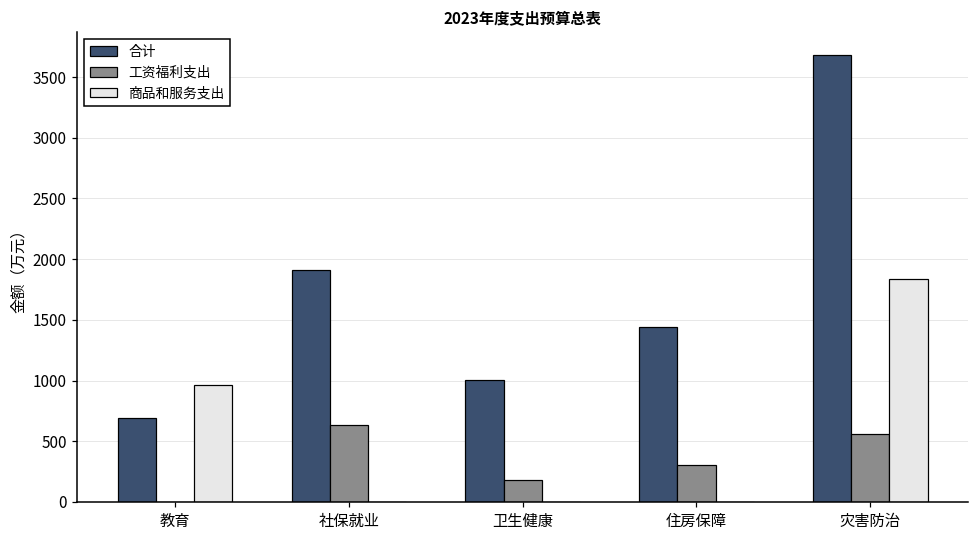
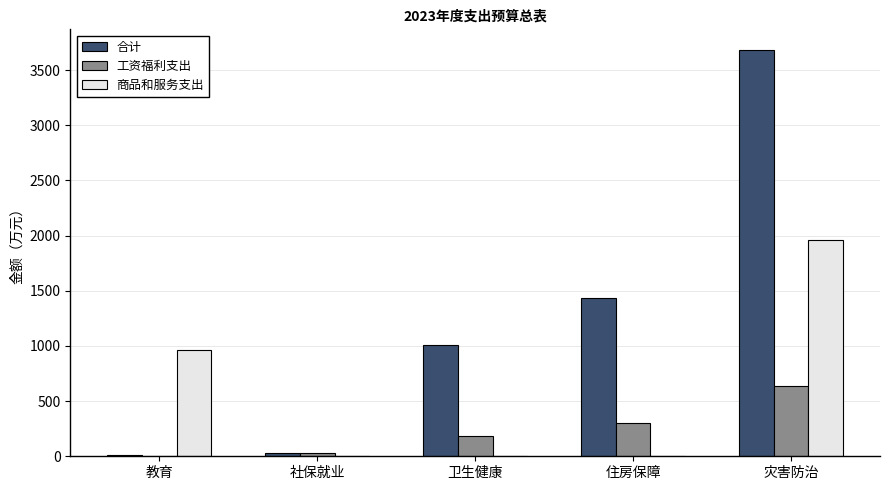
  {
    "合计": {
-     "教育": 690,
-     "社保就业": 1910,
+     "教育": 10,
+     "社保就业": 30,
      "卫生健康": 1010,
      "住房保障": 1440,
      "灾害防治": 3690
    },
    "工资福利支出": {
      "教育": 0,
-     "社保就业": 630,
+     "社保就业": 30,
      "卫生健康": 180,
      "住房保障": 300,
-     "灾害防治": 560
+     "灾害防治": 640
    },
    "商品和服务支出": {
      "教育": 970,
      "社保就业": 0,
      "卫生健康": 0,
      "住房保障": 0,
-     "灾害防治": 1830
+     "灾害防治": 1960
    }
  }
